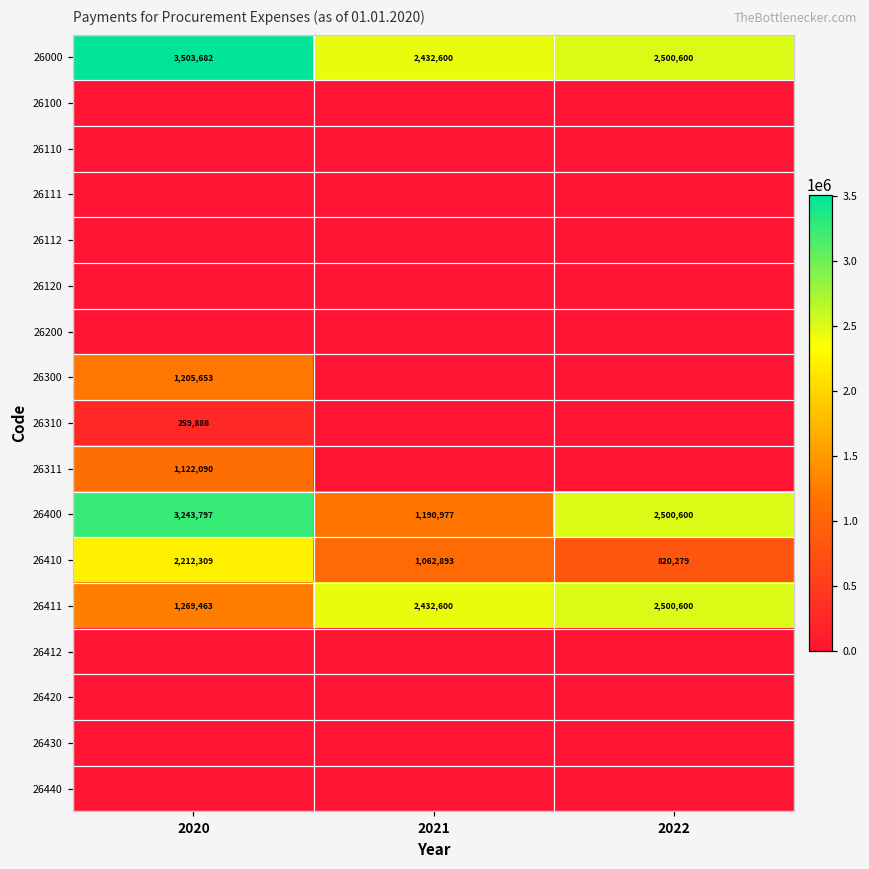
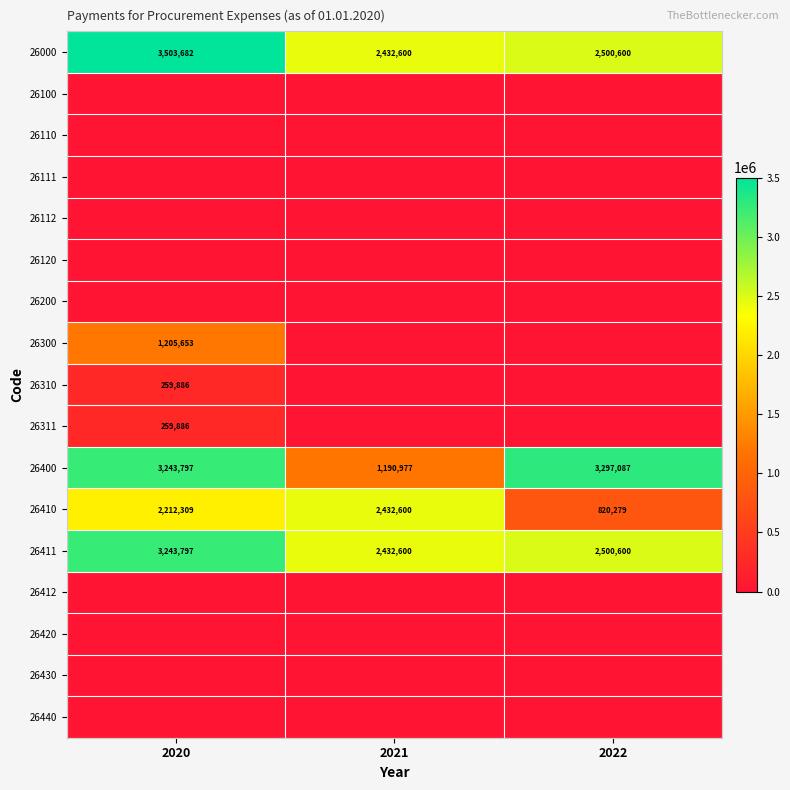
  {
    "26000": {
      "2020": "3,503,682",
      "2021": "2,432,600",
      "2022": "2,500,600"
    },
    "26300": {
      "2020": "1,205,653"
    },
    "26310": {
      "2020": "259,886"
    },
    "26311": {
-     "2020": "1,122,090"
+     "2020": "259,886"
    },
    "26400": {
      "2020": "3,243,797",
      "2021": "1,190,977",
-     "2022": "2,500,600"
+     "2022": "3,297,087"
    },
    "26410": {
      "2020": "2,212,309",
-     "2021": "1,062,893",
+     "2021": "2,432,600",
      "2022": "820,279"
    },
    "26411": {
-     "2020": "1,269,463",
+     "2020": "3,243,797",
      "2021": "2,432,600",
      "2022": "2,500,600"
    }
  }
